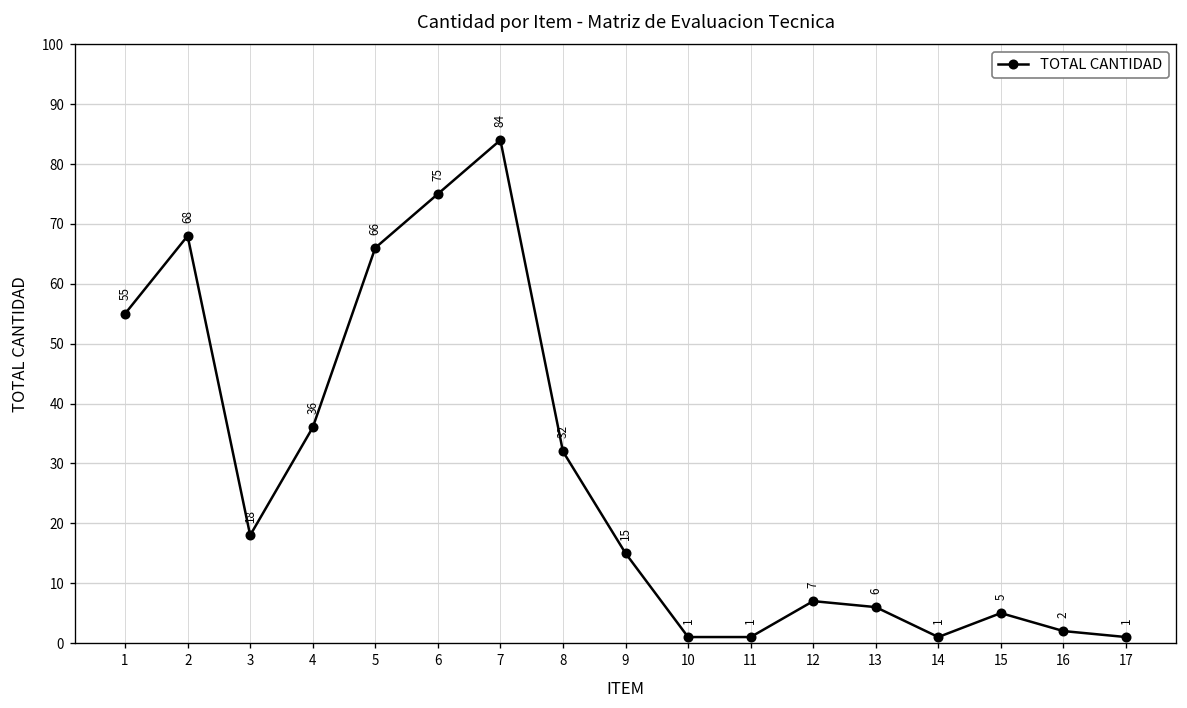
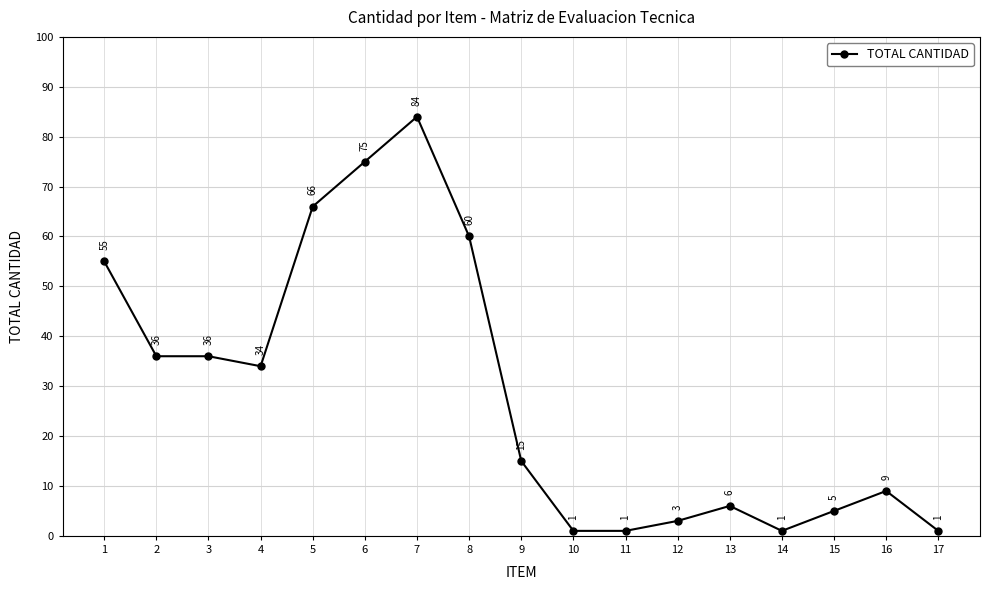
  {
    "1": 55,
-   "2": 68,
-   "3": 18,
-   "4": 36,
+   "2": 36,
+   "3": 36,
+   "4": 34,
    "5": 66,
    "6": 75,
    "7": 84,
-   "8": 32,
+   "8": 60,
    "9": 15,
    "10": 1,
    "11": 1,
-   "12": 7,
+   "12": 3,
    "13": 6,
    "14": 1,
    "15": 5,
-   "16": 2,
+   "16": 9,
    "17": 1
  }
